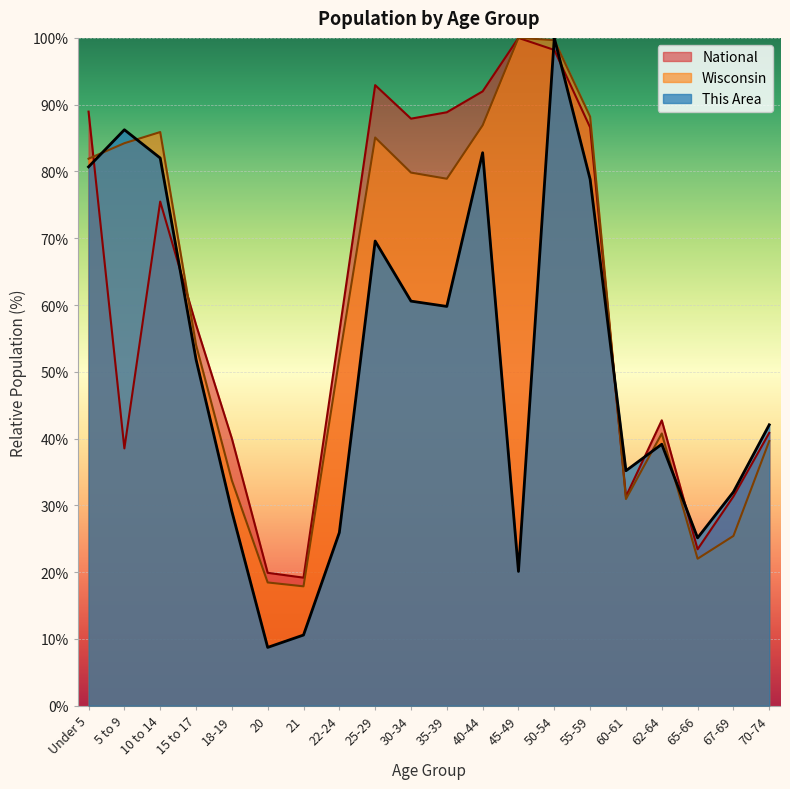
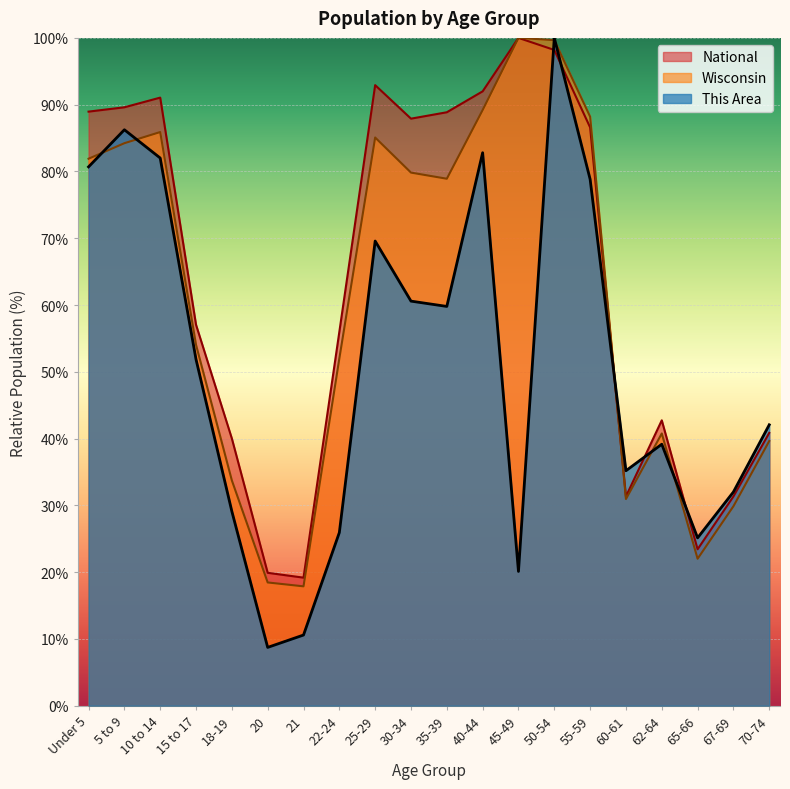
  {
    "National": {
      "Under 5": "89%",
-     "5 to 9": "39%",
-     "10 to 14": "75%",
+     "5 to 9": "90%",
+     "10 to 14": "91%",
      "15 to 17": "57%",
      "18-19": "40%",
      "20": "20%",
      "21": "19%",
      "22-24": "56%",
      "25-29": "93%",
      "30-34": "88%",
      "35-39": "89%",
      "40-44": "92%",
      "50-54": "98%",
      "55-59": "87%",
      "62-64": "43%",
      "65-66": "23%",
      "67-69": "31%",
      "70-74": "41%"
    },
    "Wisconsin": {
      "Under 5": "82%",
      "5 to 9": "84%",
      "10 to 14": "86%",
      "15 to 17": "54%",
      "18-19": "34%",
      "20": "18%",
      "21": "18%",
      "22-24": "52%",
      "25-29": "85%",
      "30-34": "80%",
      "35-39": "79%",
-     "40-44": "87%",
+     "40-44": "89%",
      "55-59": "88%",
      "62-64": "41%",
      "65-66": "22%",
-     "67-69": "25%",
+     "67-69": "30%",
      "70-74": "40%"
    },
    "This Area": {
      "Under 5": "81%",
      "5 to 9": "86%",
      "10 to 14": "82%",
      "15 to 17": "52%",
      "18-19": "29%",
      "20": "9%",
      "21": "11%",
      "22-24": "26%",
      "25-29": "70%",
      "30-34": "61%",
      "35-39": "60%",
      "40-44": "83%",
      "45-49": "20%",
      "55-59": "79%",
      "60-61": "35%",
      "62-64": "39%",
      "65-66": "25%",
      "67-69": "32%",
      "70-74": "42%"
    }
  }
